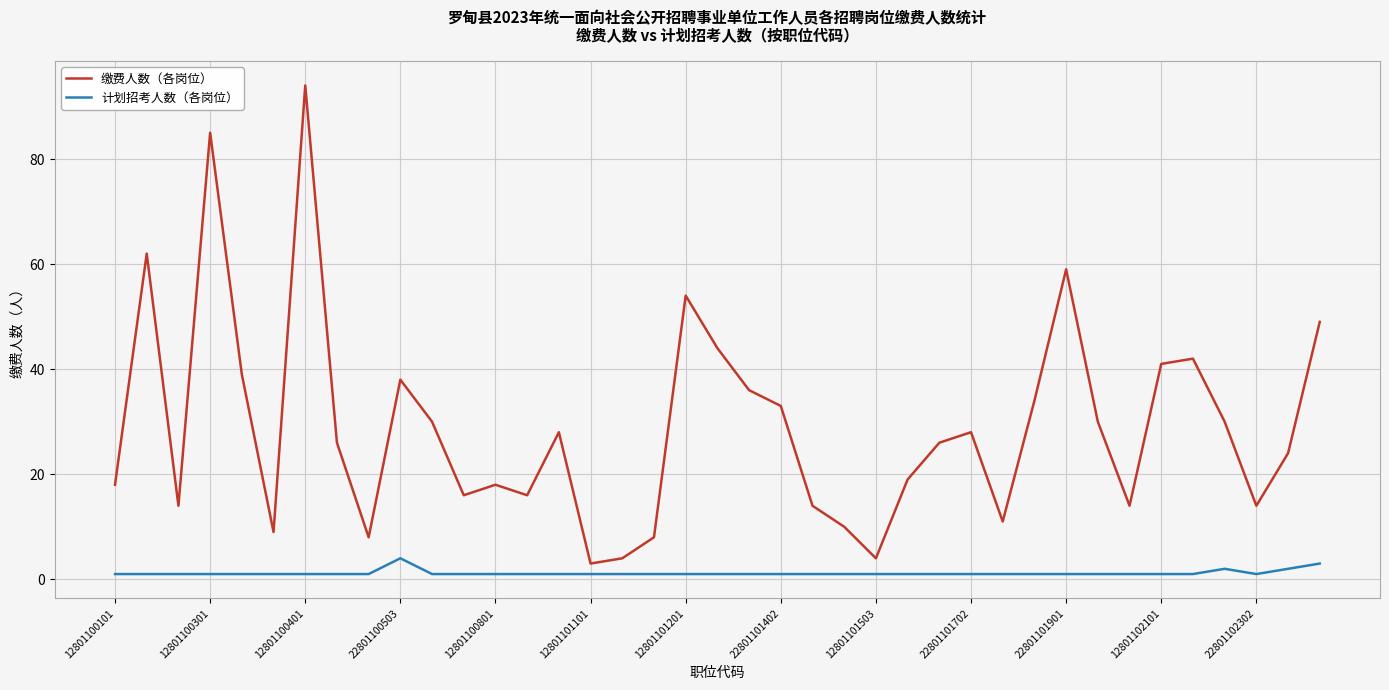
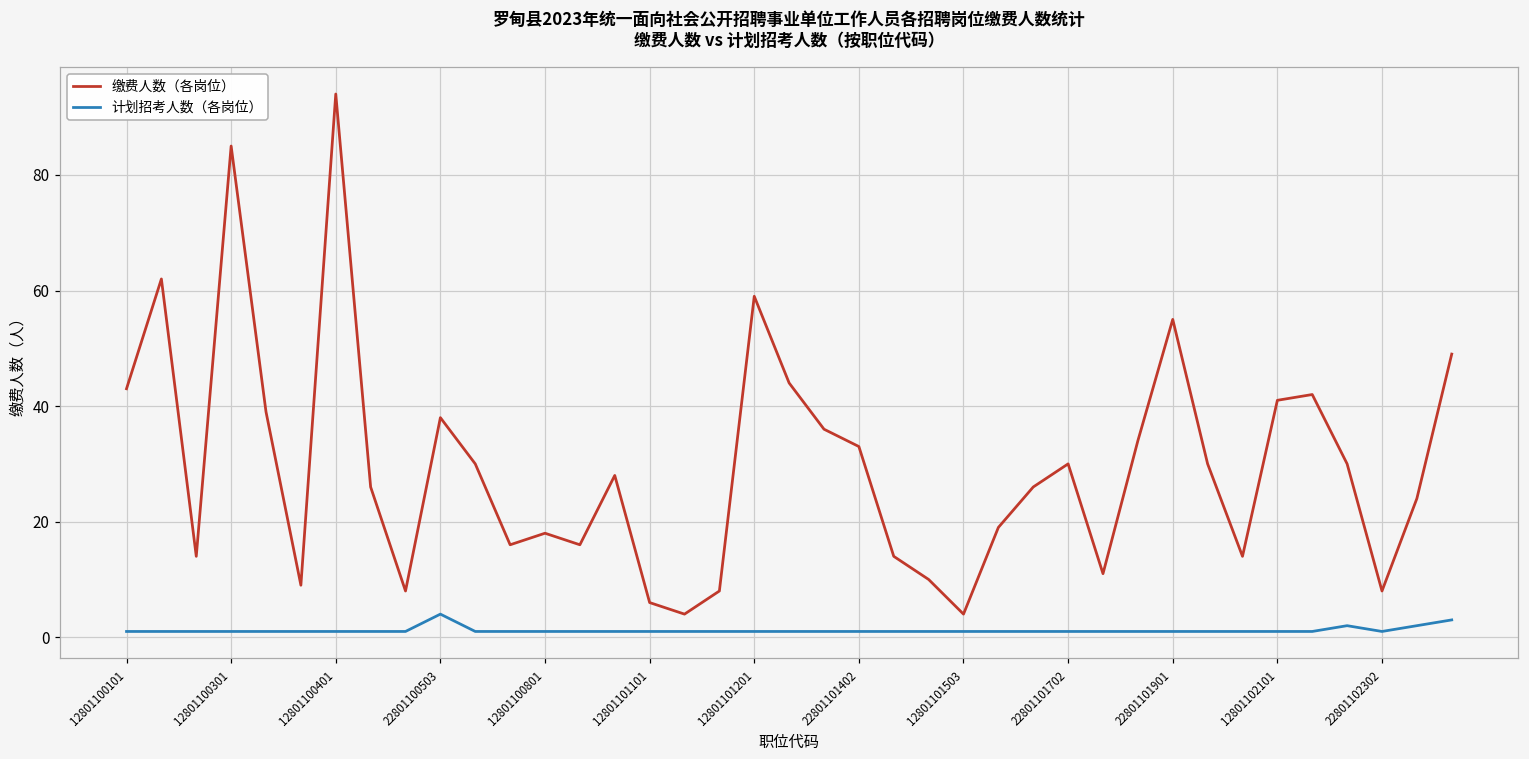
  {
    "缴费人数（各岗位）": {
-     "12801100101": 18,
+     "12801100101": 43,
      "12801100301": 85,
      "12801100401": 94,
      "22801100503": 38,
      "12801100801": 18,
-     "12801101101": 3,
-     "12801101201": 54,
+     "12801101101": 6,
+     "12801101201": 59,
      "22801101402": 33,
      "12801101503": 4,
-     "22801101702": 28,
-     "22801101901": 59,
+     "22801101702": 30,
+     "22801101901": 55,
      "12801102101": 41,
-     "22801102302": 14
+     "22801102302": 8
    },
    "计划招考人数（各岗位）": {
      "12801100101": 1,
      "12801100301": 1,
      "12801100401": 1,
      "22801100503": 4,
      "12801100801": 1,
      "12801101101": 1,
      "12801101201": 1,
      "22801101402": 1,
      "12801101503": 1,
      "22801101702": 1,
      "22801101901": 1,
      "12801102101": 1,
      "22801102302": 1
    }
  }
